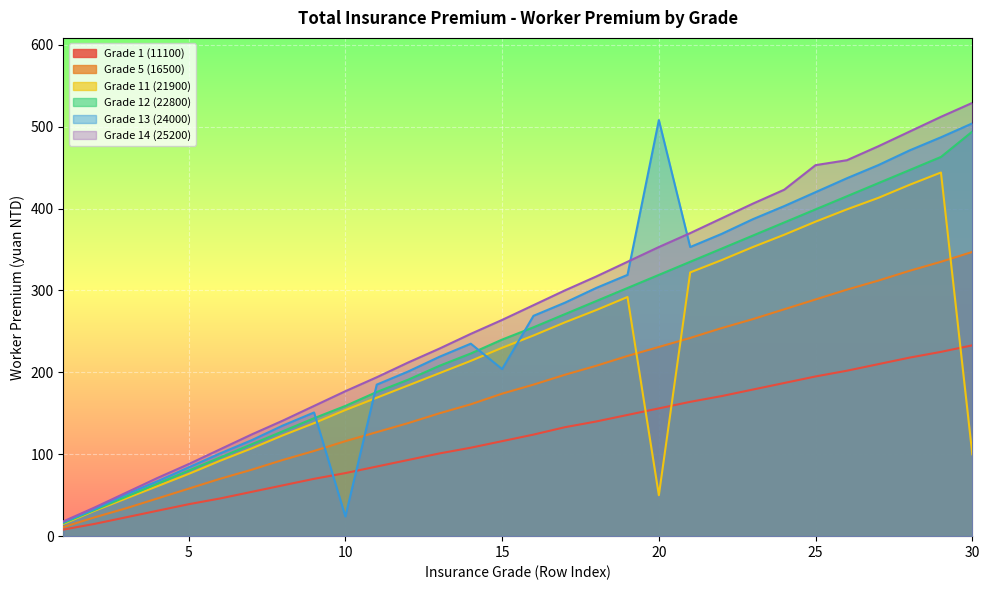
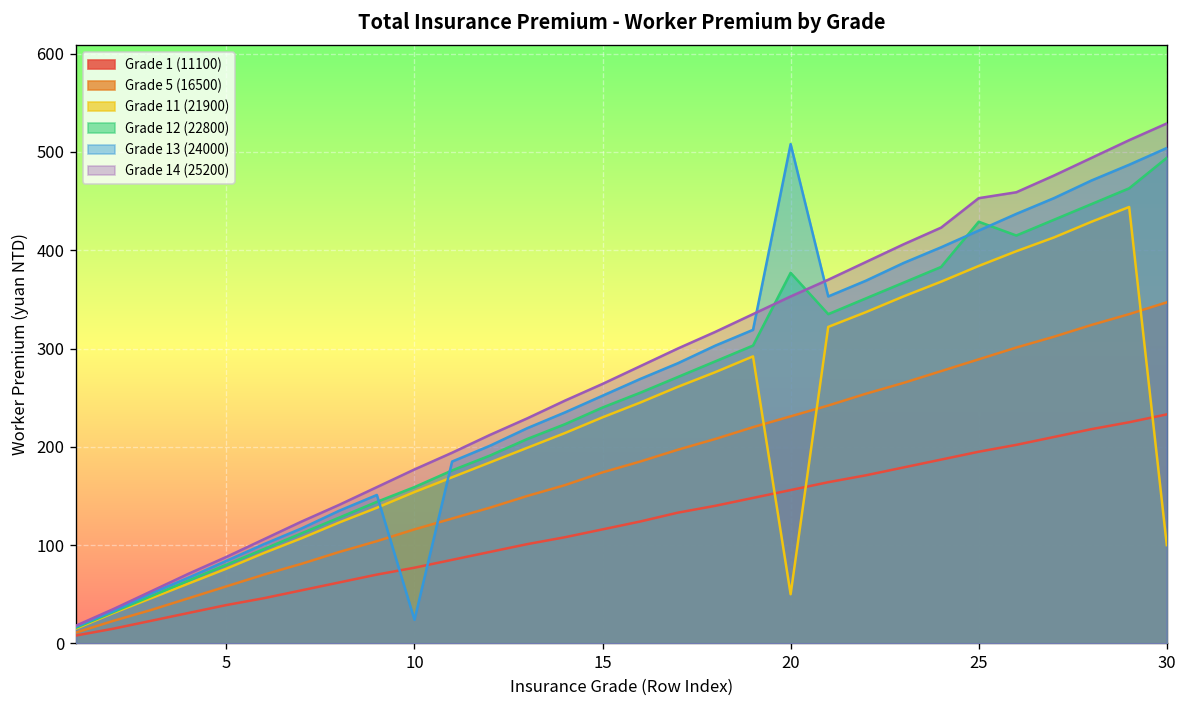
  {
    "Grade 11 (21900)": {
      "5": 80,
      "10": 150,
      "15": 230,
      "20": 50,
      "25": 380,
      "30": 100
    },
    "Grade 12 (22800)": {
      "5": 80,
      "10": 160,
      "15": 240,
-     "20": 320,
-     "25": 400,
+     "20": 380,
+     "25": 430,
      "30": 490
    },
    "Grade 13 (24000)": {
      "5": 80,
      "10": 20,
-     "15": 200,
+     "15": 250,
      "20": 510,
      "25": 420,
      "30": 500
    },
    "Grade 14 (25200)": {
      "5": 90,
      "10": 180,
      "15": 260,
      "20": 350,
      "25": 450,
      "30": 530
    }
  }
